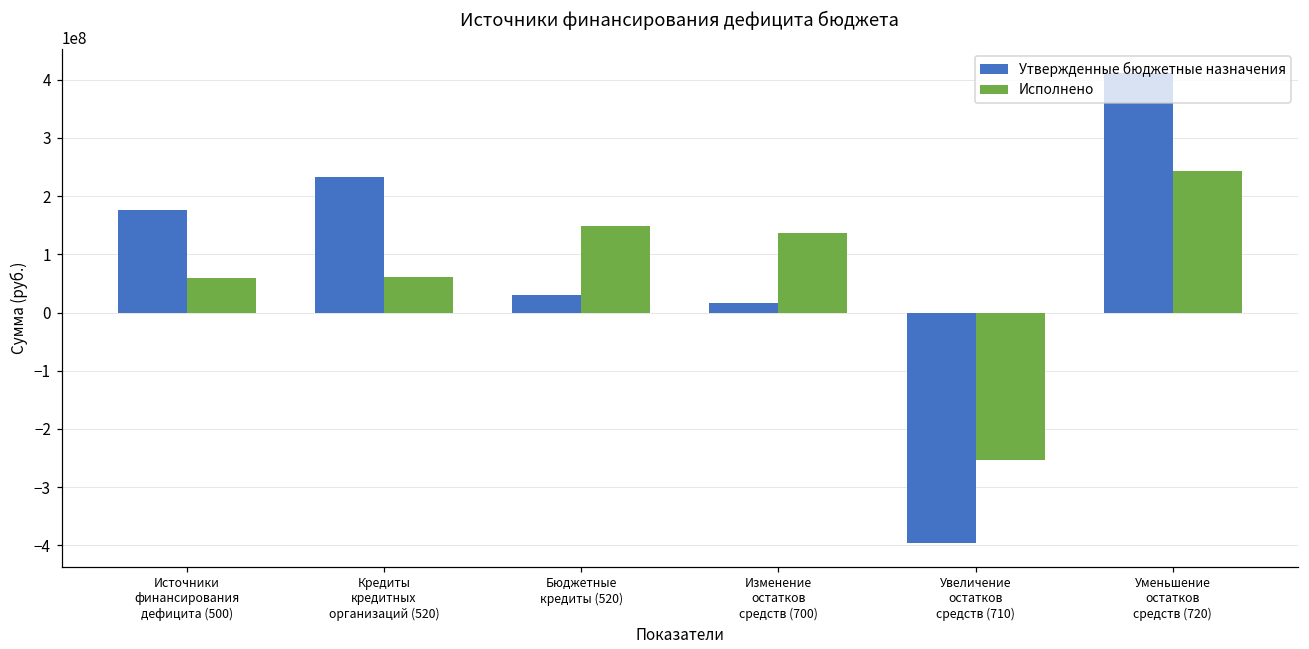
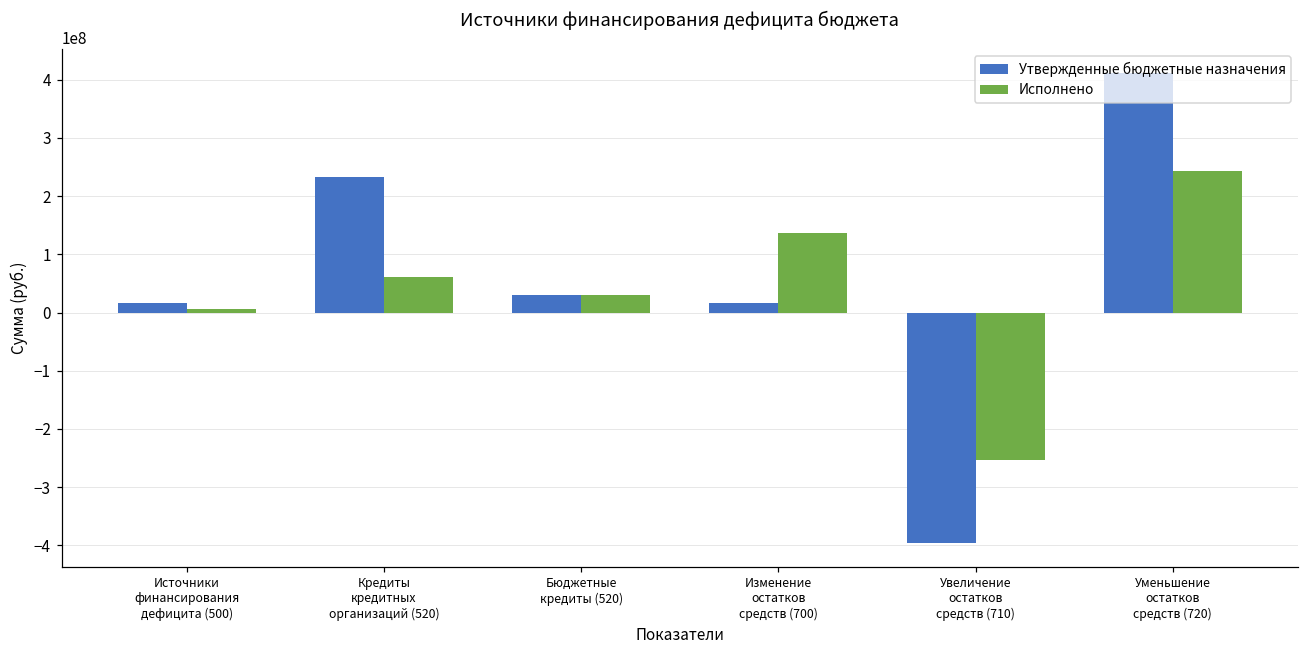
  {
    "Утвержденные бюджетные назначения": {
-     "Источники финансирования дефицита (500)": 180000000,
+     "Источники финансирования дефицита (500)": 20000000,
      "Кредиты кредитных организаций (520)": 230000000,
      "Бюджетные кредиты (520)": 30000000,
      "Изменение остатков средств (700)": 20000000,
      "Увеличение остатков средств (710)": -400000000
    },
    "Исполнено": {
-     "Источники финансирования дефицита (500)": 60000000,
+     "Источники финансирования дефицита (500)": 10000000,
      "Кредиты кредитных организаций (520)": 60000000,
-     "Бюджетные кредиты (520)": 150000000,
+     "Бюджетные кредиты (520)": 30000000,
      "Изменение остатков средств (700)": 140000000,
      "Увеличение остатков средств (710)": -250000000,
      "Уменьшение остатков средств (720)": 240000000
    }
  }
